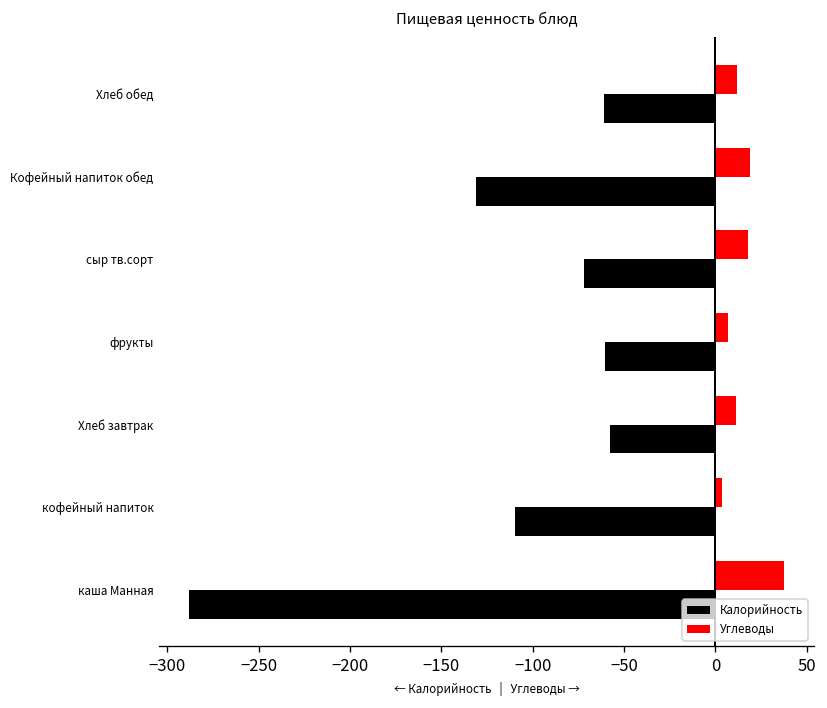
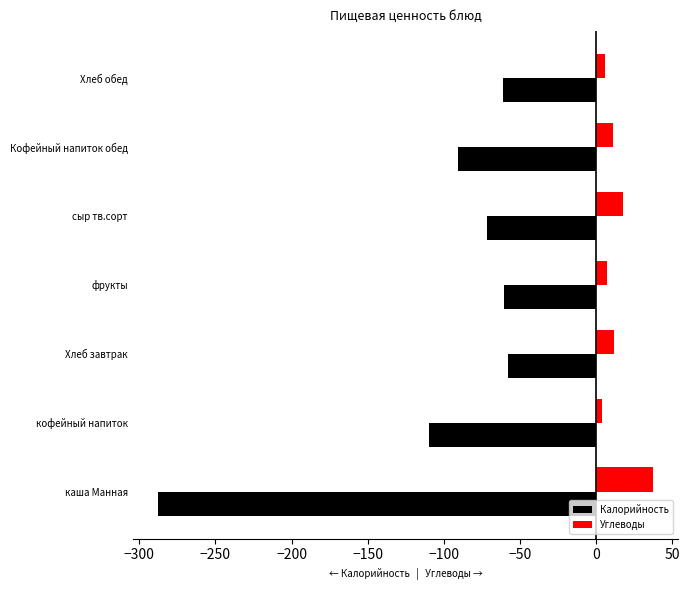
  {
    "Калорийность": {
      "Хлеб обед": -61,
-     "Кофейный напиток обед": -131,
+     "Кофейный напиток обед": -91,
      "сыр тв.сорт": -72,
      "фрукты": -61,
      "Хлеб завтрак": -58,
      "кофейный напиток": -110,
      "каша Манная": -288
    },
    "Углеводы": {
-     "Хлеб обед": 12,
-     "Кофейный напиток обед": 19,
+     "Хлеб обед": 6,
+     "Кофейный напиток обед": 11,
      "сыр тв.сорт": 18,
      "фрукты": 7,
      "Хлеб завтрак": 12,
      "кофейный напиток": 4,
      "каша Манная": 38
    }
  }
